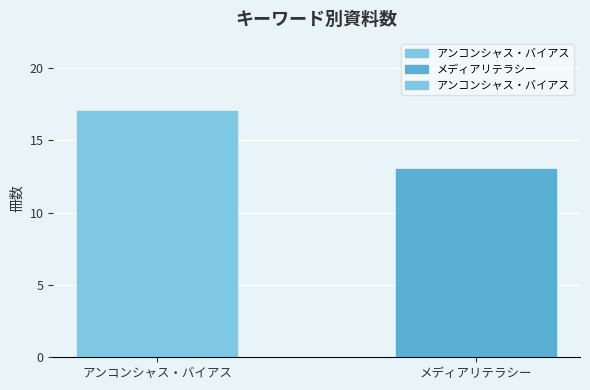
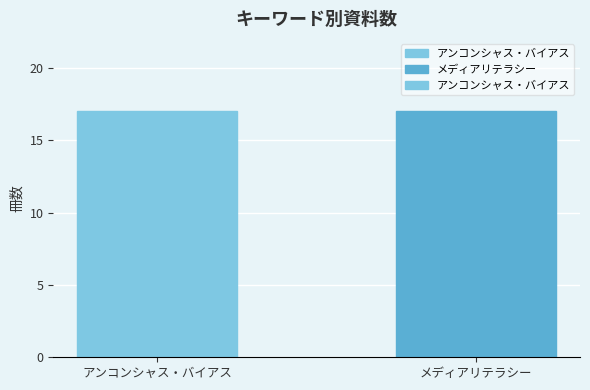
  {
    "アンコンシャス・バイアス": 17,
-   "メディアリテラシー": 13
+   "メディアリテラシー": 17
  }
